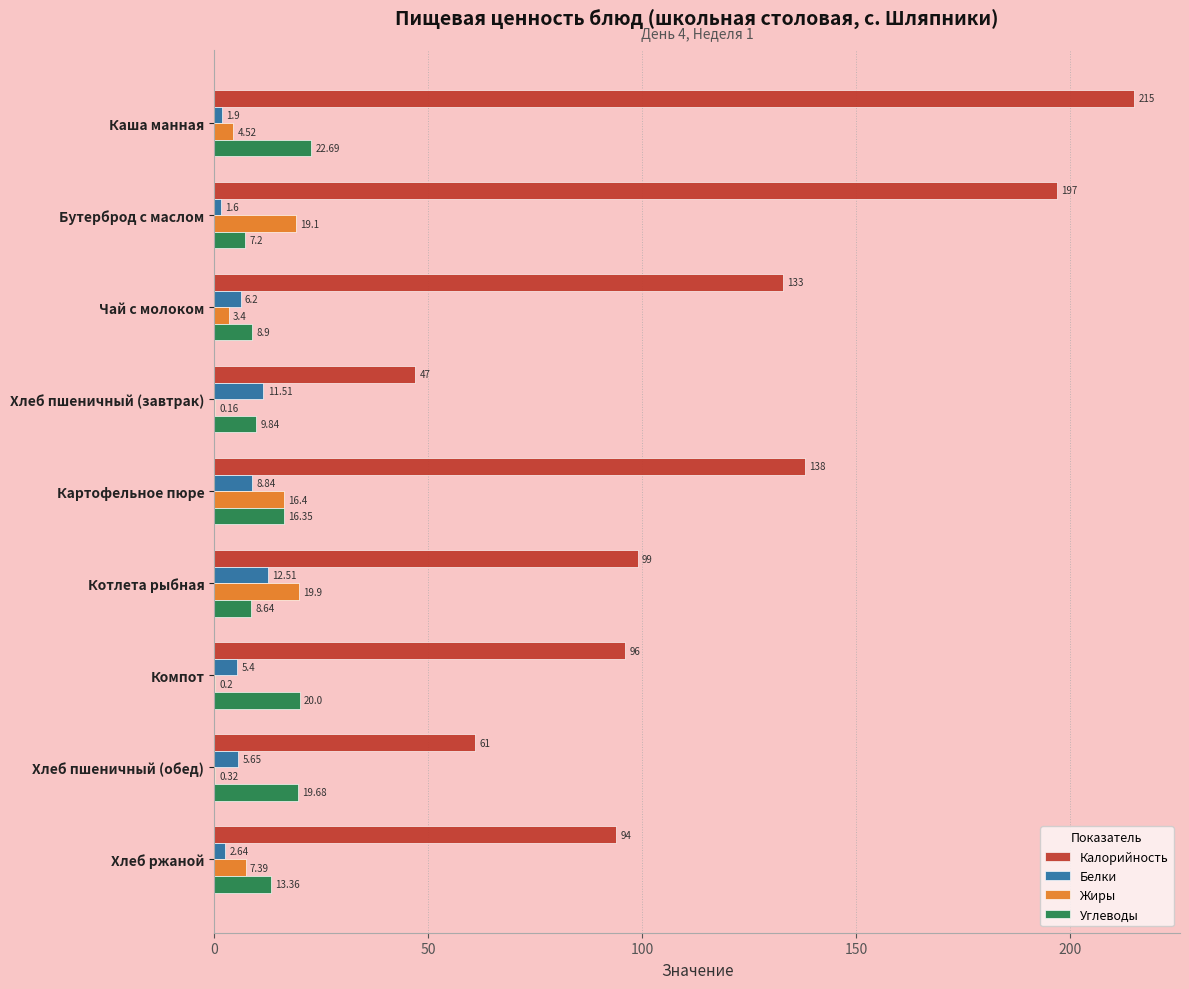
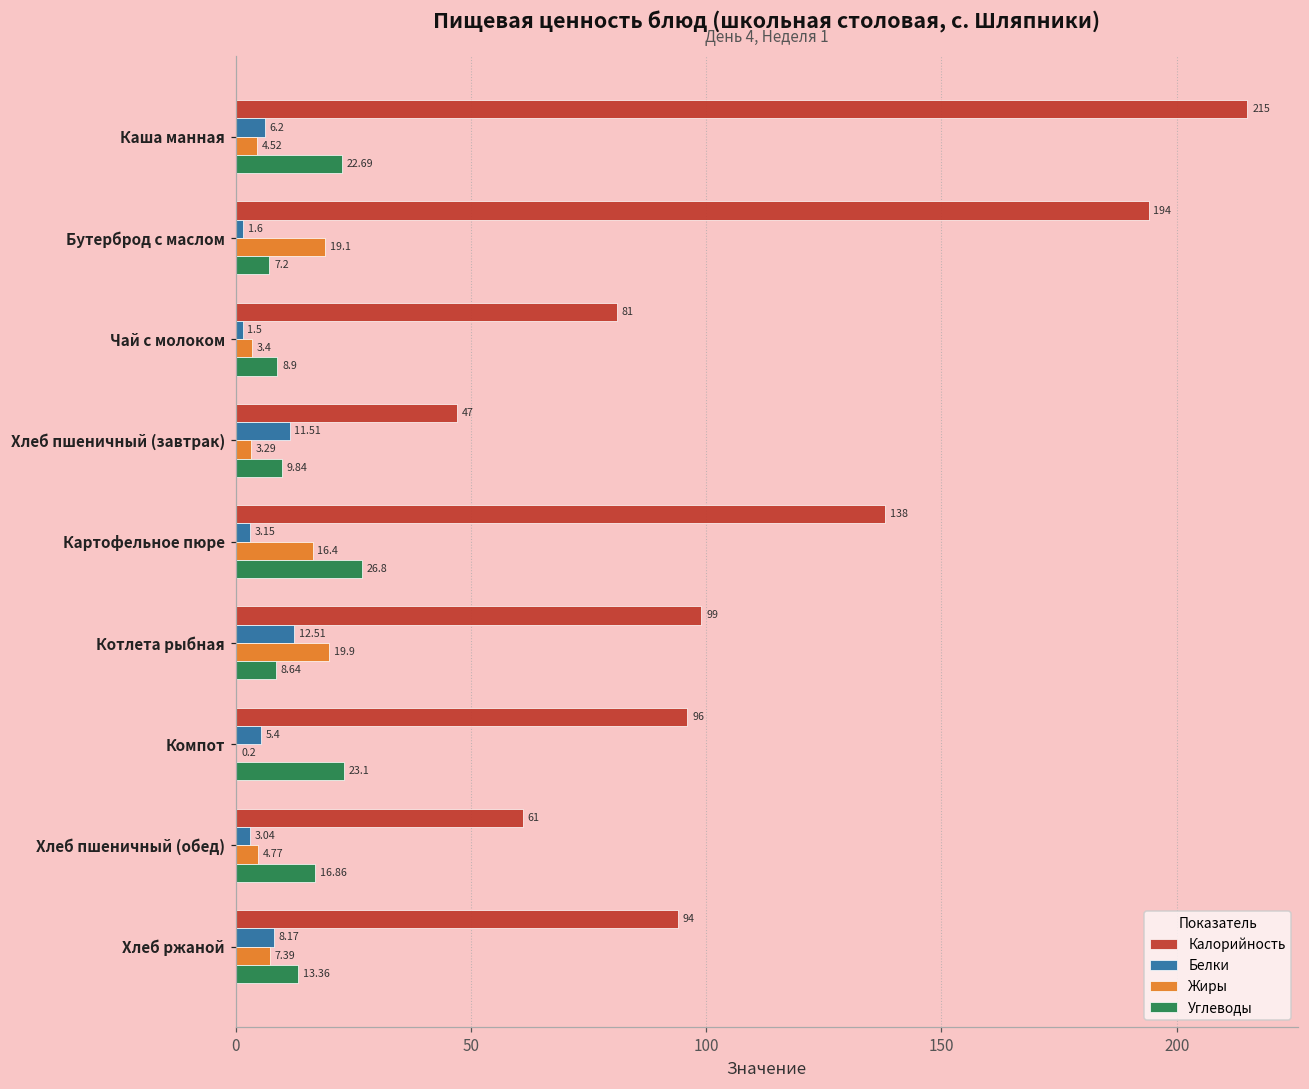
  {
    "Калорийность": {
      "Каша манная": 215,
-     "Бутерброд с маслом": 197,
-     "Чай с молоком": 133,
+     "Бутерброд с маслом": 194,
+     "Чай с молоком": 81,
      "Хлеб пшеничный (завтрак)": 47,
      "Картофельное пюре": 138,
      "Котлета рыбная": 99,
      "Компот": 96,
      "Хлеб пшеничный (обед)": 61,
      "Хлеб ржаной": 94
    },
    "Белки": {
-     "Каша манная": 1.9,
+     "Каша манная": 6.2,
      "Бутерброд с маслом": 1.6,
-     "Чай с молоком": 6.2,
+     "Чай с молоком": 1.5,
      "Хлеб пшеничный (завтрак)": 11.51,
-     "Картофельное пюре": 8.84,
+     "Картофельное пюре": 3.15,
      "Котлета рыбная": 12.51,
      "Компот": 5.4,
-     "Хлеб пшеничный (обед)": 5.65,
-     "Хлеб ржаной": 2.64
+     "Хлеб пшеничный (обед)": 3.04,
+     "Хлеб ржаной": 8.17
    },
    "Жиры": {
      "Каша манная": 4.52,
      "Бутерброд с маслом": 19.1,
      "Чай с молоком": 3.4,
-     "Хлеб пшеничный (завтрак)": 0.16,
+     "Хлеб пшеничный (завтрак)": 3.29,
      "Картофельное пюре": 16.4,
      "Котлета рыбная": 19.9,
      "Компот": 0.2,
-     "Хлеб пшеничный (обед)": 0.32,
+     "Хлеб пшеничный (обед)": 4.77,
      "Хлеб ржаной": 7.39
    },
    "Углеводы": {
      "Каша манная": 22.69,
      "Бутерброд с маслом": 7.2,
      "Чай с молоком": 8.9,
      "Хлеб пшеничный (завтрак)": 9.84,
-     "Картофельное пюре": 16.35,
+     "Картофельное пюре": 26.8,
      "Котлета рыбная": 8.64,
-     "Компот": 20.0,
-     "Хлеб пшеничный (обед)": 19.68,
+     "Компот": 23.1,
+     "Хлеб пшеничный (обед)": 16.86,
      "Хлеб ржаной": 13.36
    }
  }
